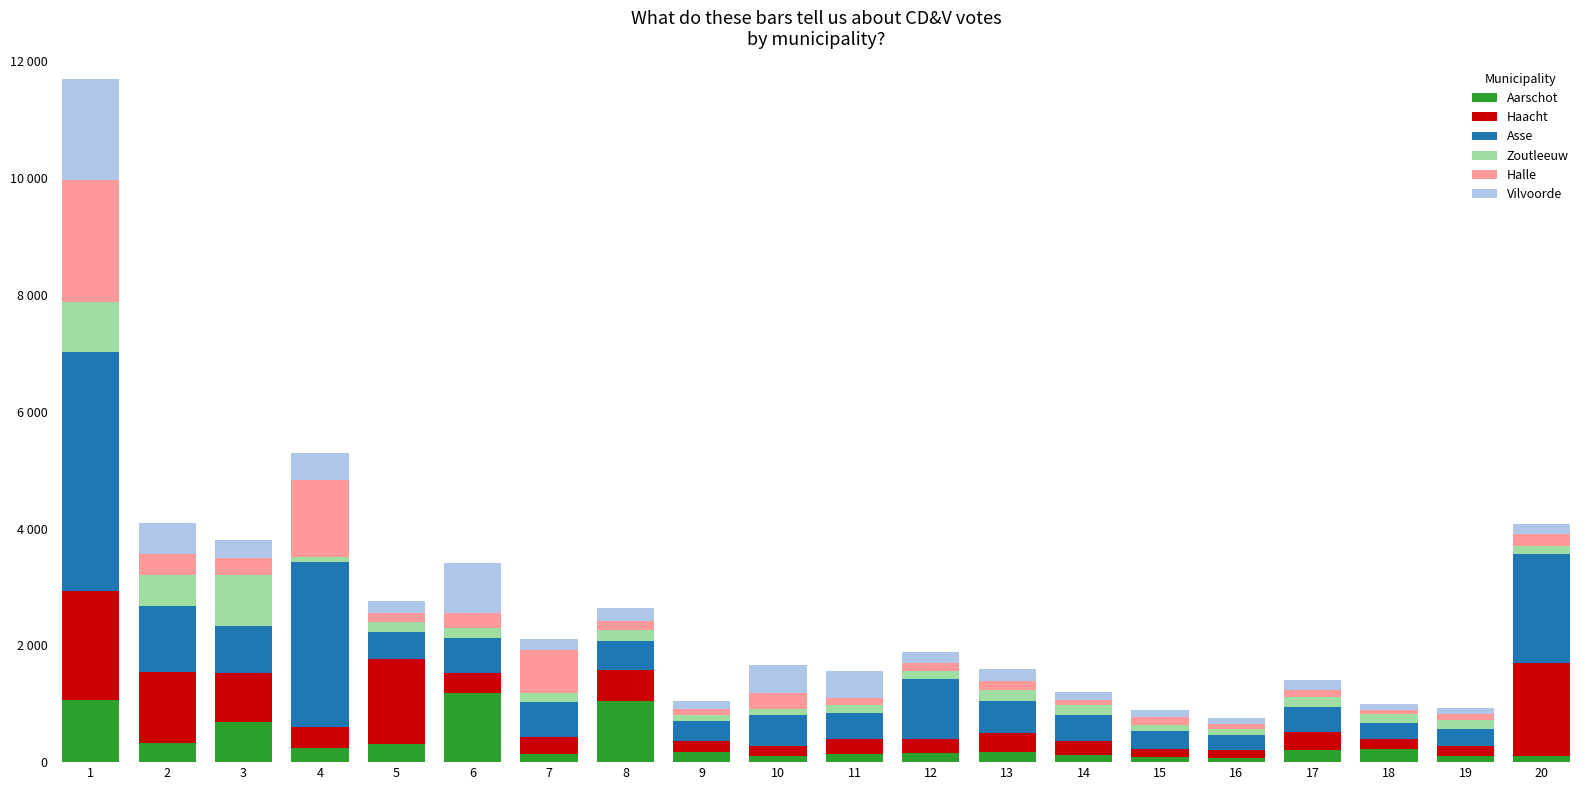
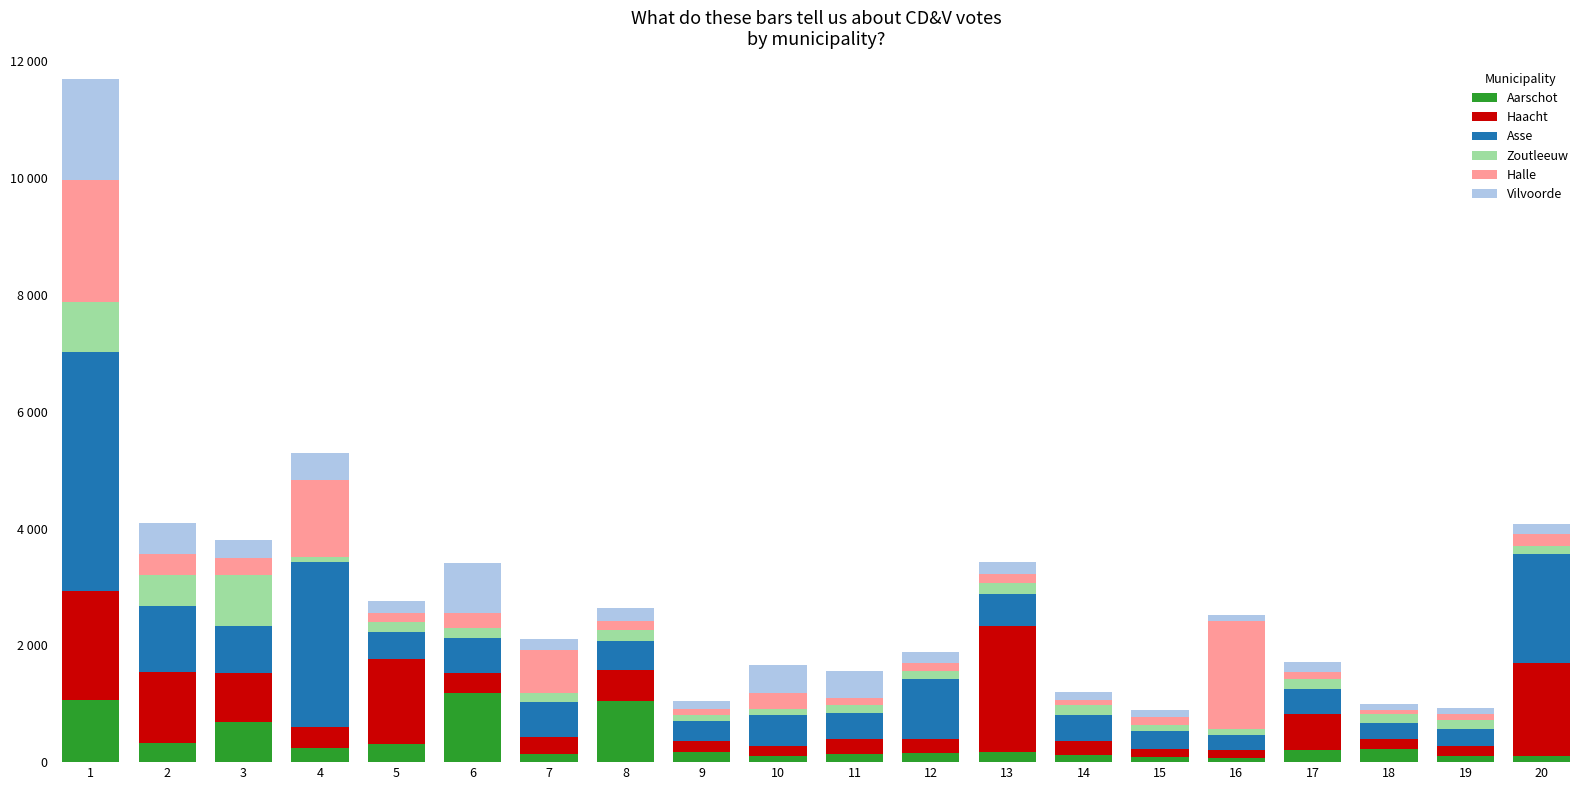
  {
    "Aarschot": {
      "1": 1100,
      "2": 300,
      "3": 700,
      "4": 200,
      "5": 300,
      "6": 1200,
      "7": 100,
      "8": 1000,
      "9": 200,
      "10": 100,
      "11": 100,
      "12": 200,
      "13": 200,
      "14": 100,
      "15": 100,
      "16": 100,
      "17": 200,
      "18": 200,
      "19": 100,
      "20": 100
    },
    "Haacht": {
      "1": 1900,
      "2": 1200,
      "3": 800,
      "4": 400,
      "5": 1400,
      "6": 300,
      "7": 300,
      "8": 500,
      "9": 200,
      "10": 200,
      "11": 300,
      "12": 200,
-     "13": 300,
+     "13": 2200,
      "14": 200,
      "15": 100,
      "16": 100,
-     "17": 300,
+     "17": 600,
      "18": 200,
      "19": 200,
      "20": 1600
    },
    "Asse": {
      "1": 4100,
      "2": 1100,
      "3": 800,
      "4": 2800,
      "5": 500,
      "6": 600,
      "7": 600,
      "8": 500,
      "9": 300,
      "10": 500,
      "11": 400,
      "12": 1000,
      "13": 600,
      "14": 400,
      "15": 300,
      "16": 300,
      "17": 400,
      "18": 300,
      "19": 300,
      "20": 1900
    },
    "Zoutleeuw": {
      "1": 900,
      "2": 500,
      "3": 900,
      "4": 100,
      "5": 200,
      "6": 200,
      "7": 200,
      "8": 200,
      "9": 100,
      "10": 100,
      "11": 100,
      "12": 100,
      "13": 200,
      "14": 200,
      "15": 100,
      "16": 100,
      "17": 200,
      "18": 200,
      "19": 200,
      "20": 100
    },
    "Halle": {
      "1": 2100,
      "2": 400,
      "3": 300,
      "4": 1300,
      "5": 100,
      "6": 300,
      "7": 700,
      "8": 200,
      "9": 100,
      "10": 300,
      "11": 100,
      "12": 100,
      "13": 200,
      "14": 100,
      "15": 100,
-     "16": 100,
+     "16": 1900,
      "17": 100,
      "18": 100,
      "19": 100,
      "20": 200
    },
    "Vilvoorde": {
      "1": 1700,
      "2": 500,
      "3": 300,
      "4": 500,
      "5": 200,
      "6": 900,
      "7": 200,
      "8": 200,
      "9": 100,
      "10": 500,
      "11": 500,
      "12": 200,
      "13": 200,
      "14": 100,
      "15": 100,
      "16": 100,
      "17": 200,
      "18": 100,
      "19": 100,
      "20": 200
    }
  }
